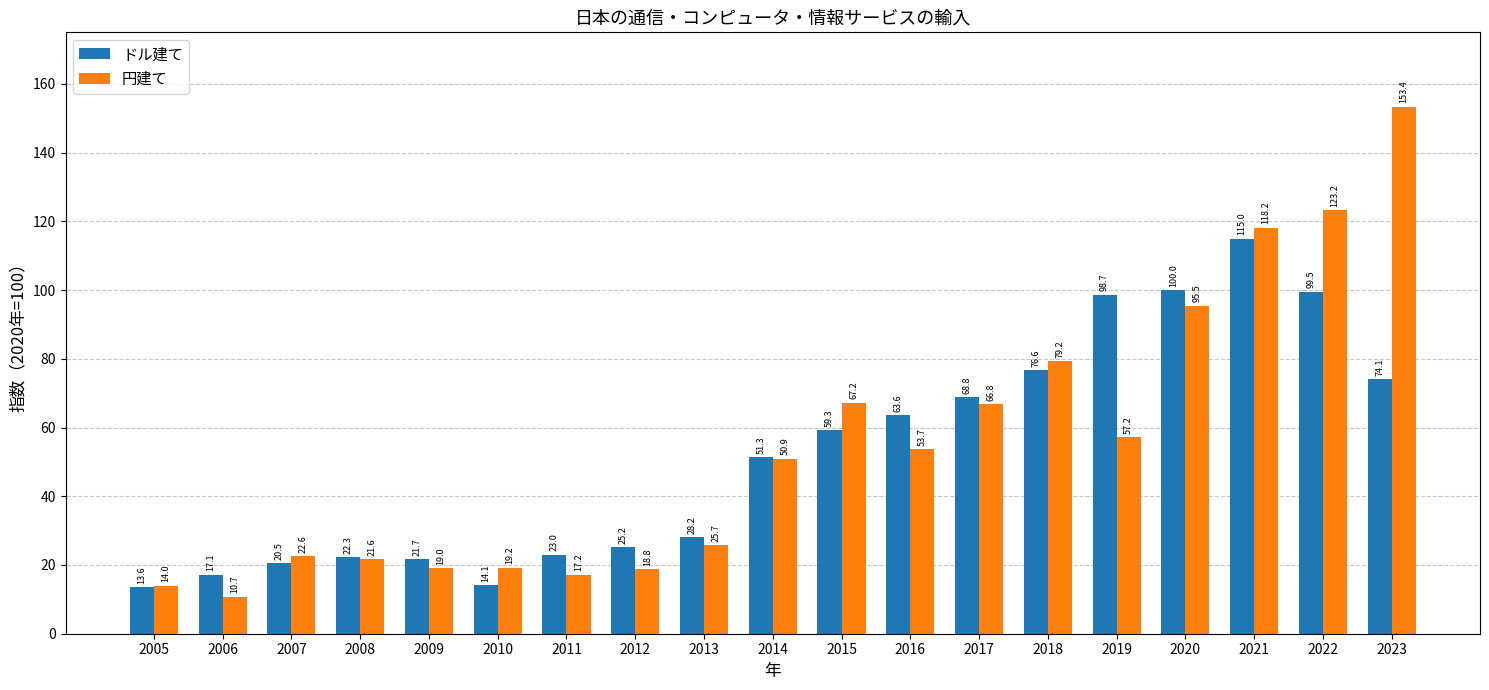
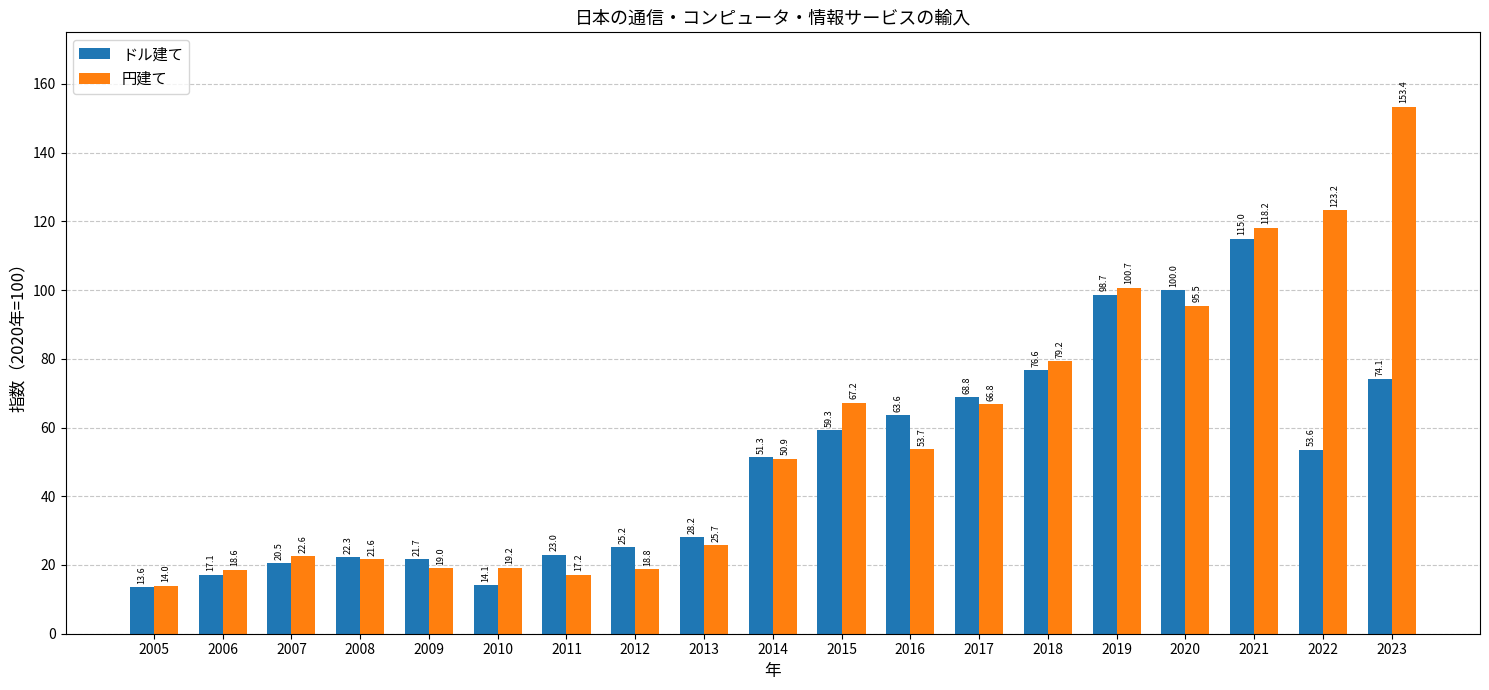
  {
    "ドル建て": {
      "2005": 13.6,
      "2006": 17.1,
      "2007": 20.5,
      "2008": 22.3,
      "2009": 21.7,
      "2010": 14.1,
      "2011": 23.0,
      "2012": 25.2,
      "2013": 28.2,
      "2014": 51.3,
      "2015": 59.3,
      "2016": 63.6,
      "2017": 68.8,
      "2018": 76.6,
      "2019": 98.7,
      "2020": 100.0,
      "2021": 115.0,
-     "2022": 99.5,
+     "2022": 53.6,
      "2023": 74.1
    },
    "円建て": {
      "2005": 14.0,
-     "2006": 10.7,
+     "2006": 18.6,
      "2007": 22.6,
      "2008": 21.6,
      "2009": 19.0,
      "2010": 19.2,
      "2011": 17.2,
      "2012": 18.8,
      "2013": 25.7,
      "2014": 50.9,
      "2015": 67.2,
      "2016": 53.7,
      "2017": 66.8,
      "2018": 79.2,
-     "2019": 57.2,
+     "2019": 100.7,
      "2020": 95.5,
      "2021": 118.2,
      "2022": 123.2,
      "2023": 153.4
    }
  }
